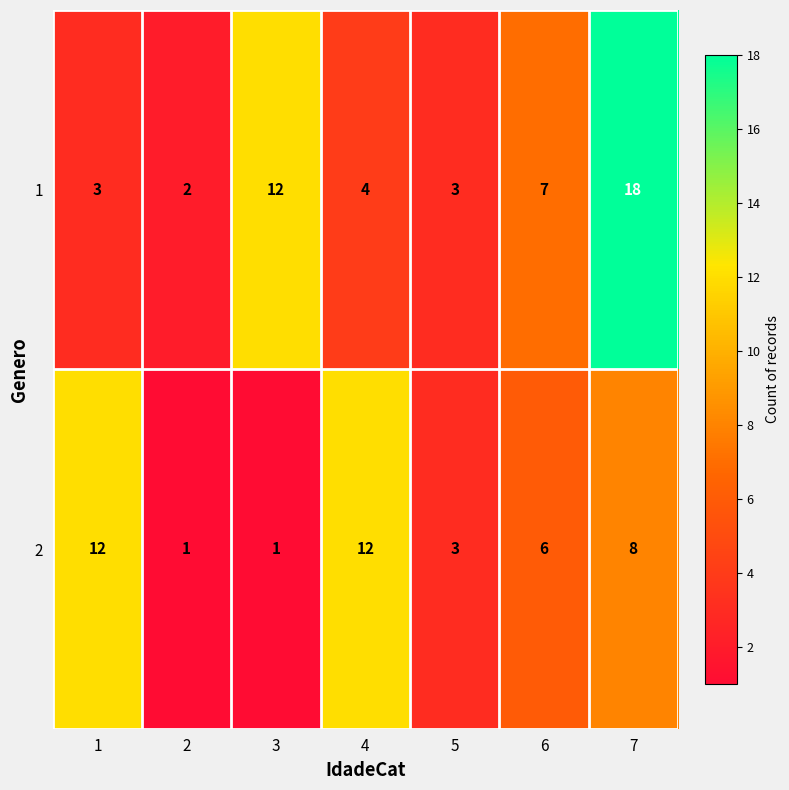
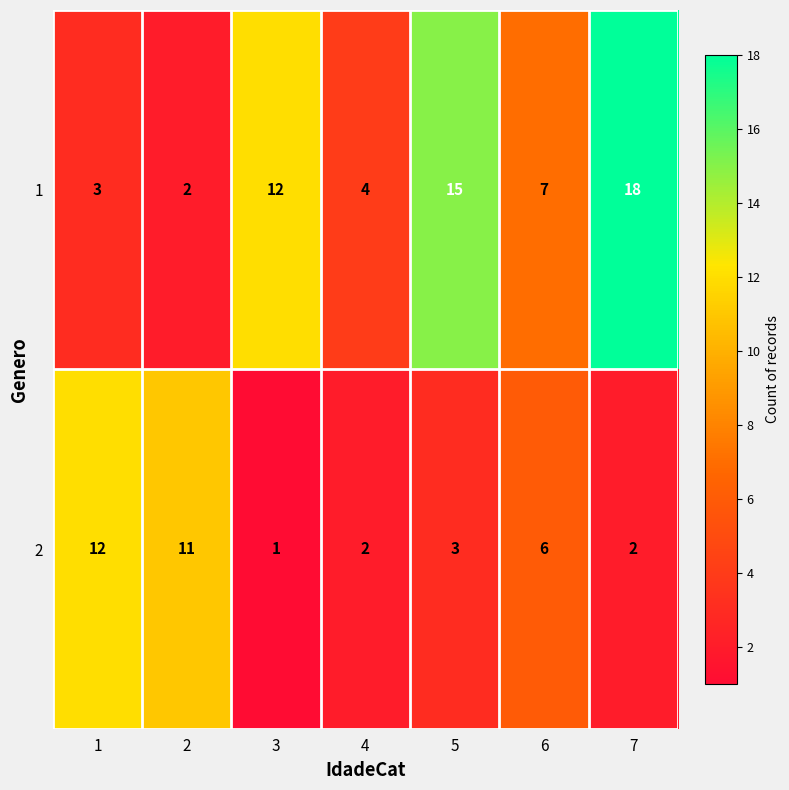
  {
    "1": {
      "1": 3,
      "2": 2,
      "3": 12,
      "4": 4,
-     "5": 3,
+     "5": 15,
      "6": 7,
      "7": 18
    },
    "2": {
      "1": 12,
-     "2": 1,
+     "2": 11,
      "3": 1,
-     "4": 12,
+     "4": 2,
      "5": 3,
      "6": 6,
-     "7": 8
+     "7": 2
    }
  }
